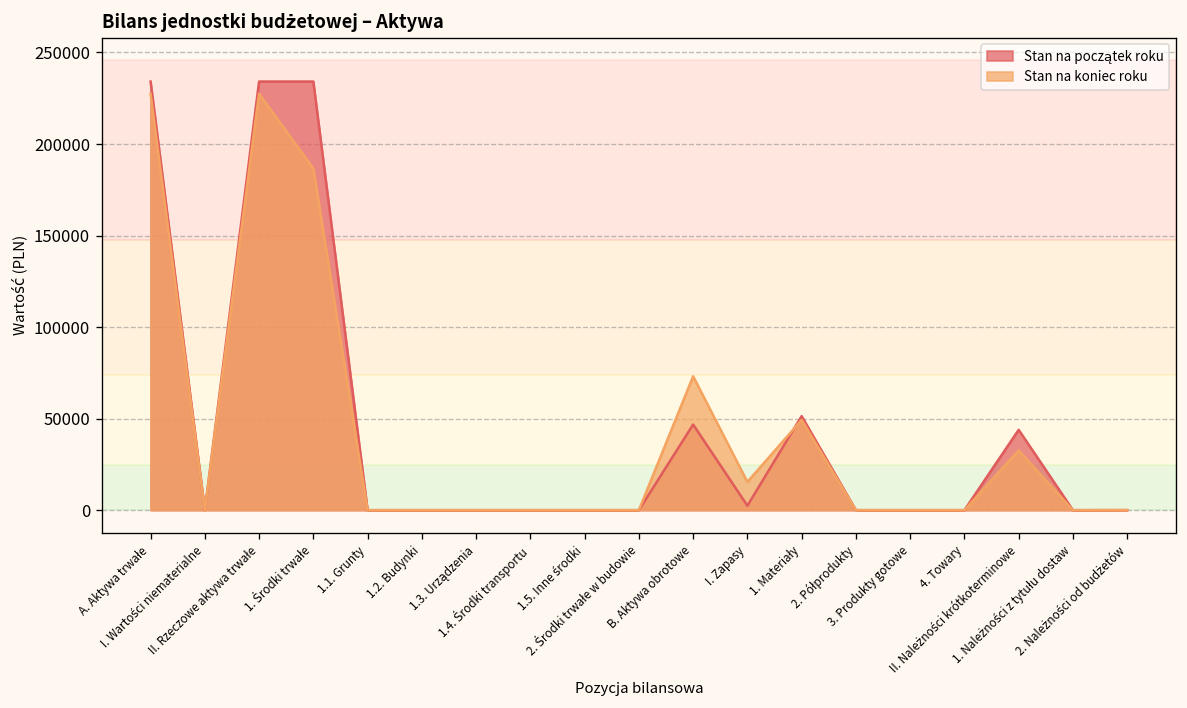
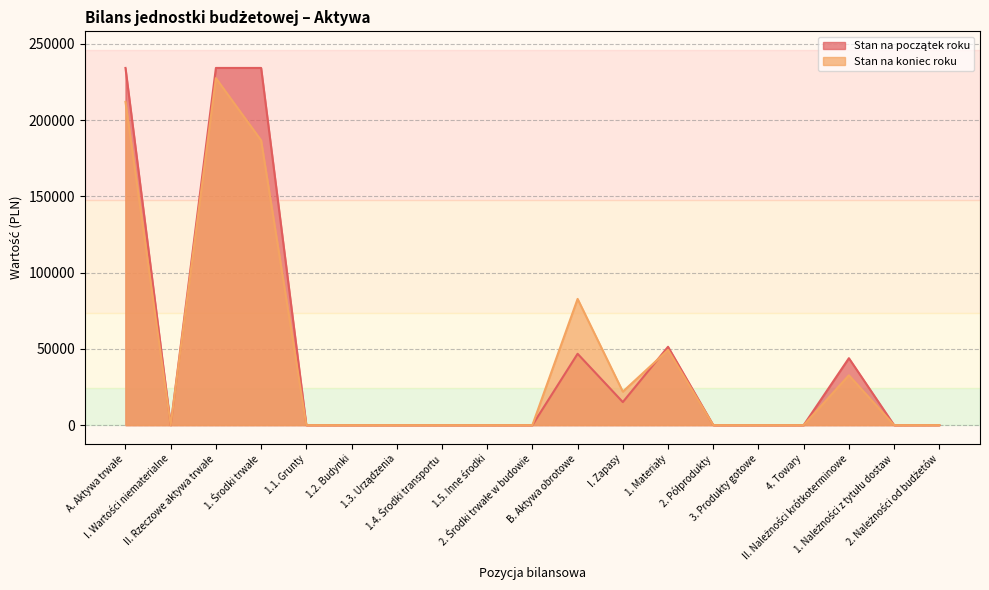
  {
    "Stan na początek roku": {
      "A. Aktywa trwałe": 234000,
      "II. Rzeczowe aktywa trwałe": 234000,
      "1. Środki trwałe": 234000,
      "B. Aktywa obrotowe": 47000,
-     "I. Zapasy": 2000,
+     "I. Zapasy": 15000,
      "1. Materiały": 51000,
      "II. Należności krótkoterminowe": 44000
    },
    "Stan na koniec roku": {
-     "A. Aktywa trwałe": 227000,
+     "A. Aktywa trwałe": 212000,
      "II. Rzeczowe aktywa trwałe": 227000,
      "1. Środki trwałe": 187000,
-     "B. Aktywa obrotowe": 73000,
-     "I. Zapasy": 15000,
+     "B. Aktywa obrotowe": 83000,
+     "I. Zapasy": 22000,
      "1. Materiały": 49000,
      "II. Należności krótkoterminowe": 33000
    }
  }
